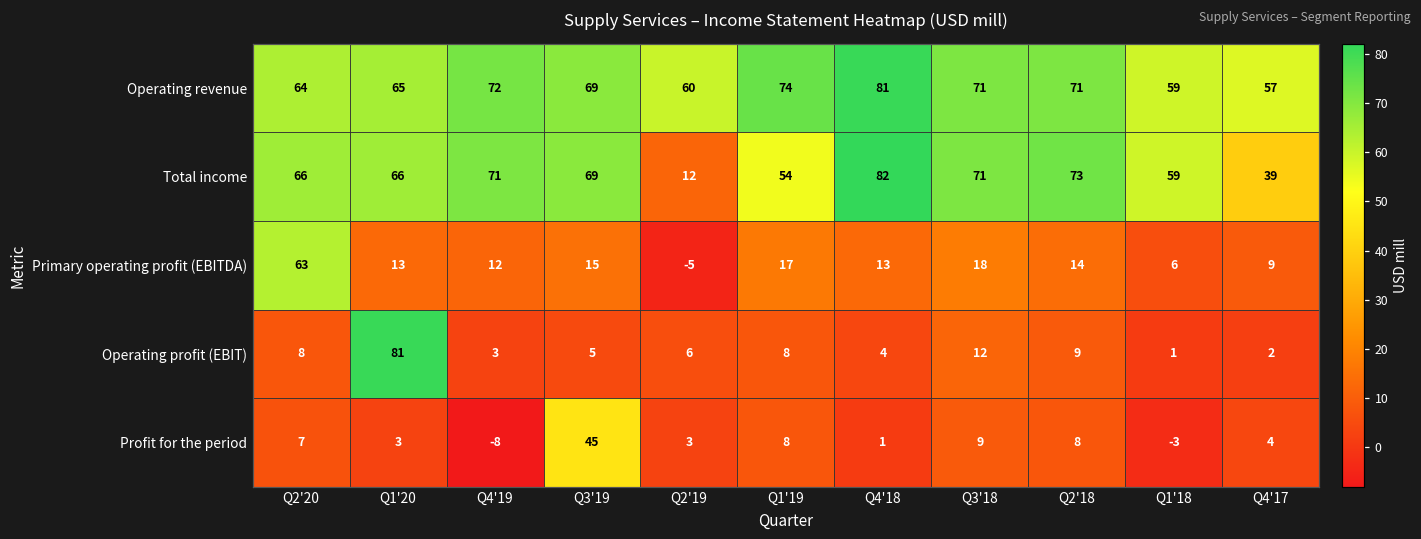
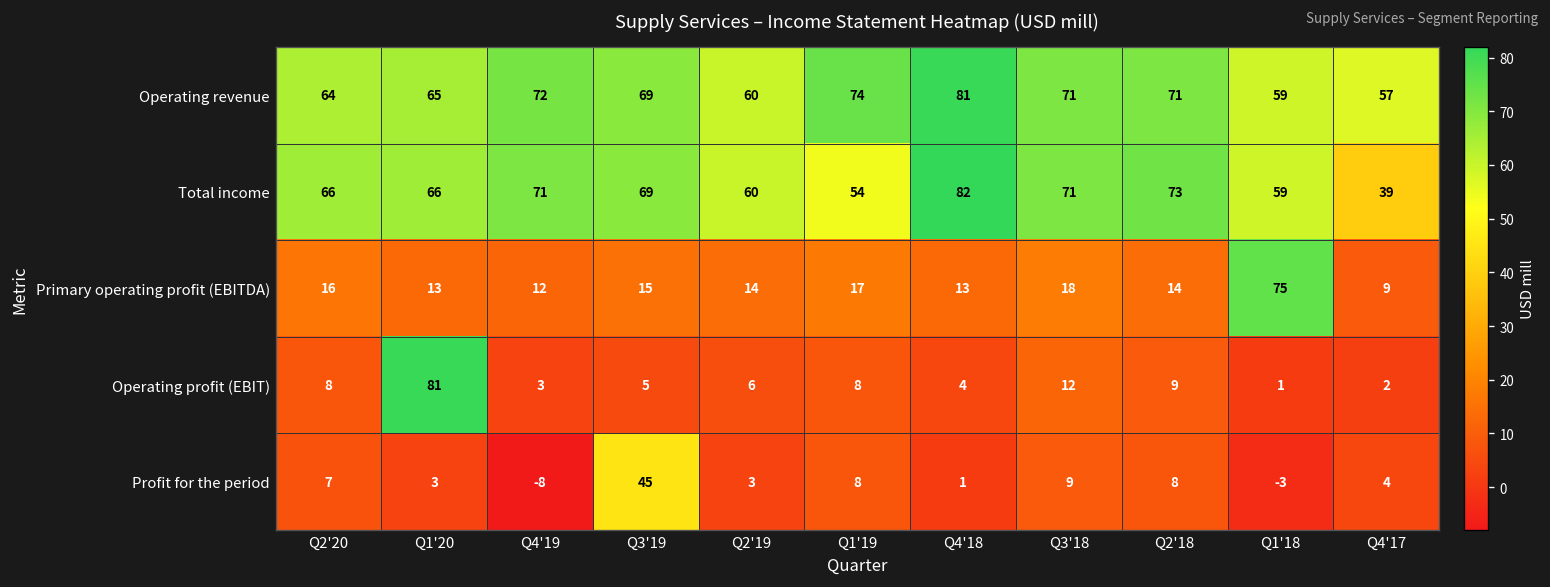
  {
    "Operating revenue": {
      "Q2'20": 64,
      "Q1'20": 65,
      "Q4'19": 72,
      "Q3'19": 69,
      "Q2'19": 60,
      "Q1'19": 74,
      "Q4'18": 81,
      "Q3'18": 71,
      "Q2'18": 71,
      "Q1'18": 59,
      "Q4'17": 57
    },
    "Total income": {
      "Q2'20": 66,
      "Q1'20": 66,
      "Q4'19": 71,
      "Q3'19": 69,
-     "Q2'19": 12,
+     "Q2'19": 60,
      "Q1'19": 54,
      "Q4'18": 82,
      "Q3'18": 71,
      "Q2'18": 73,
      "Q1'18": 59,
      "Q4'17": 39
    },
    "Primary operating profit (EBITDA)": {
-     "Q2'20": 63,
+     "Q2'20": 16,
      "Q1'20": 13,
      "Q4'19": 12,
      "Q3'19": 15,
-     "Q2'19": -5,
+     "Q2'19": 14,
      "Q1'19": 17,
      "Q4'18": 13,
      "Q3'18": 18,
      "Q2'18": 14,
-     "Q1'18": 6,
+     "Q1'18": 75,
      "Q4'17": 9
    },
    "Operating profit (EBIT)": {
      "Q2'20": 8,
      "Q1'20": 81,
      "Q4'19": 3,
      "Q3'19": 5,
      "Q2'19": 6,
      "Q1'19": 8,
      "Q4'18": 4,
      "Q3'18": 12,
      "Q2'18": 9,
      "Q1'18": 1,
      "Q4'17": 2
    },
    "Profit for the period": {
      "Q2'20": 7,
      "Q1'20": 3,
      "Q4'19": -8,
      "Q3'19": 45,
      "Q2'19": 3,
      "Q1'19": 8,
      "Q4'18": 1,
      "Q3'18": 9,
      "Q2'18": 8,
      "Q1'18": -3,
      "Q4'17": 4
    }
  }
